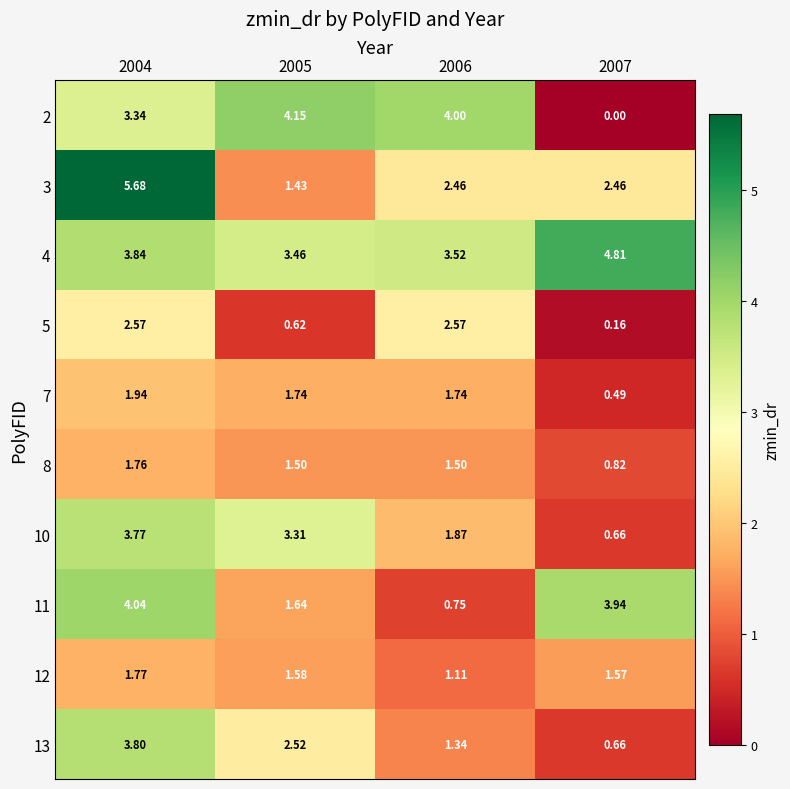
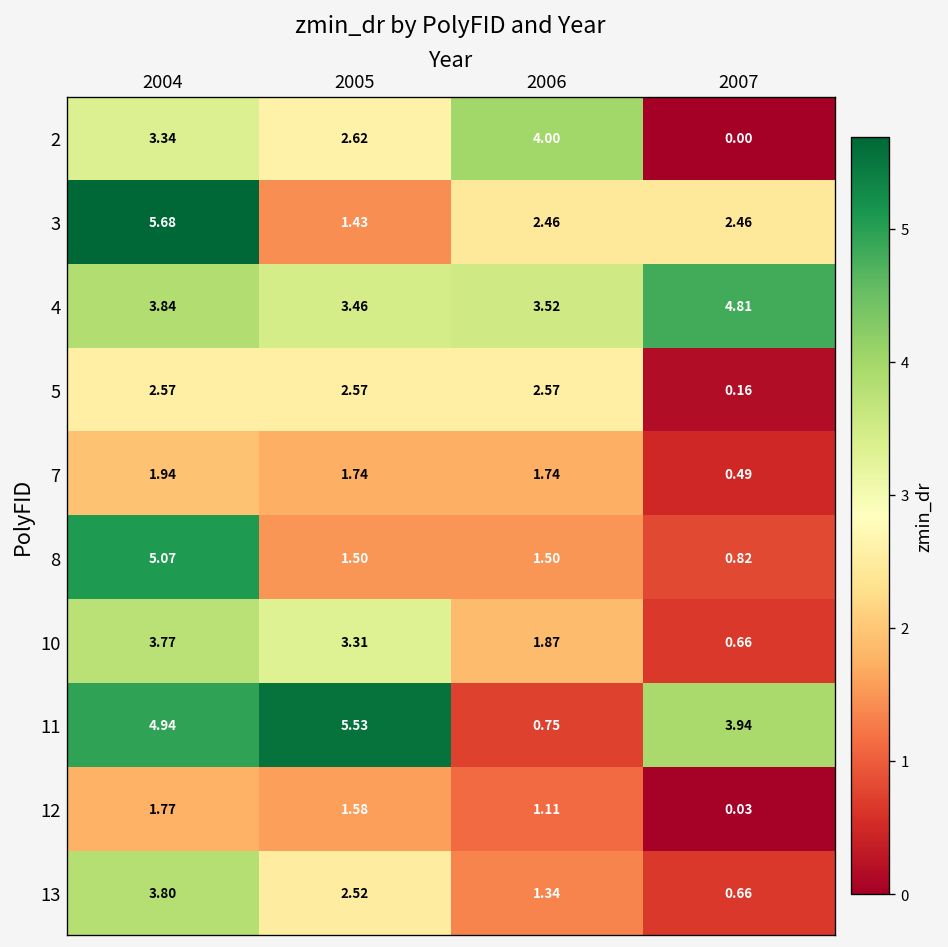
  {
    "2": {
      "2004": 3.34,
-     "2005": 4.15,
+     "2005": 2.62,
      "2006": 4.00,
      "2007": 0.00
    },
    "3": {
      "2004": 5.68,
      "2005": 1.43,
      "2006": 2.46,
      "2007": 2.46
    },
    "4": {
      "2004": 3.84,
      "2005": 3.46,
      "2006": 3.52,
      "2007": 4.81
    },
    "5": {
      "2004": 2.57,
-     "2005": 0.62,
+     "2005": 2.57,
      "2006": 2.57,
      "2007": 0.16
    },
    "7": {
      "2004": 1.94,
      "2005": 1.74,
      "2006": 1.74,
      "2007": 0.49
    },
    "8": {
-     "2004": 1.76,
+     "2004": 5.07,
      "2005": 1.50,
      "2006": 1.50,
      "2007": 0.82
    },
    "10": {
      "2004": 3.77,
      "2005": 3.31,
      "2006": 1.87,
      "2007": 0.66
    },
    "11": {
-     "2004": 4.04,
-     "2005": 1.64,
+     "2004": 4.94,
+     "2005": 5.53,
      "2006": 0.75,
      "2007": 3.94
    },
    "12": {
      "2004": 1.77,
      "2005": 1.58,
      "2006": 1.11,
-     "2007": 1.57
+     "2007": 0.03
    },
    "13": {
      "2004": 3.80,
      "2005": 2.52,
      "2006": 1.34,
      "2007": 0.66
    }
  }
